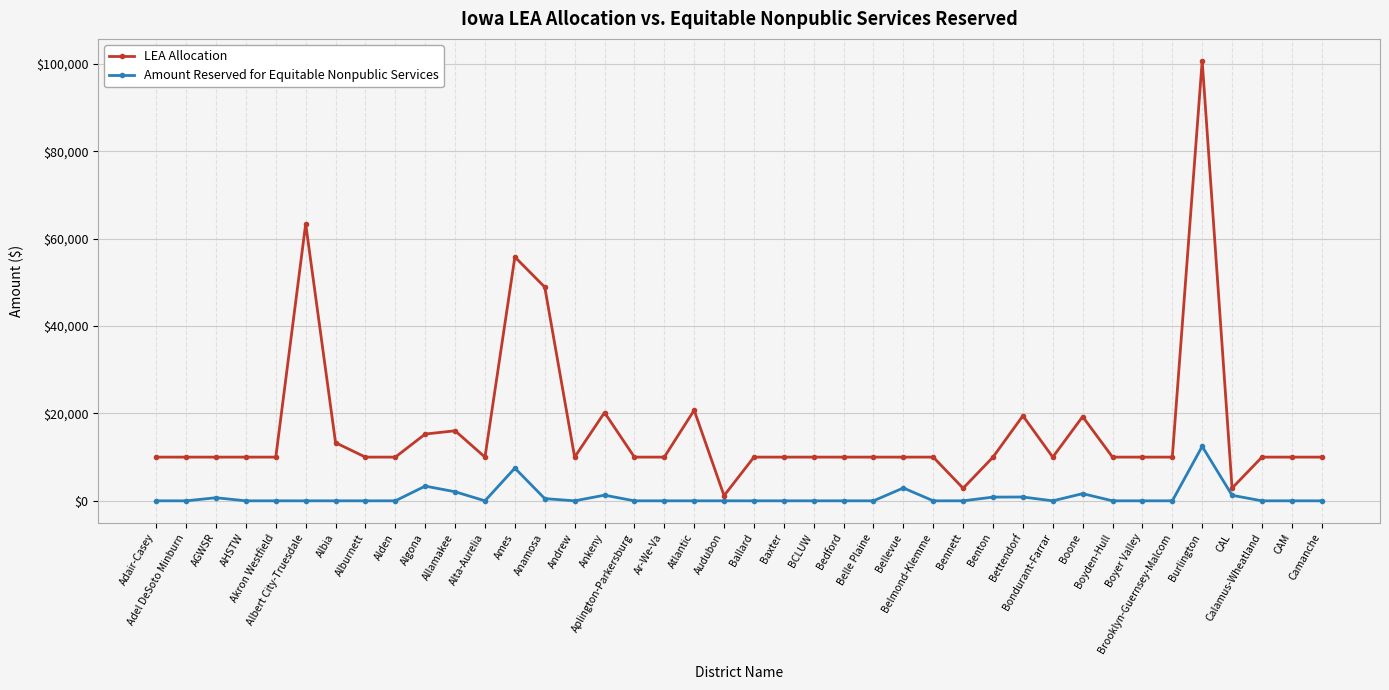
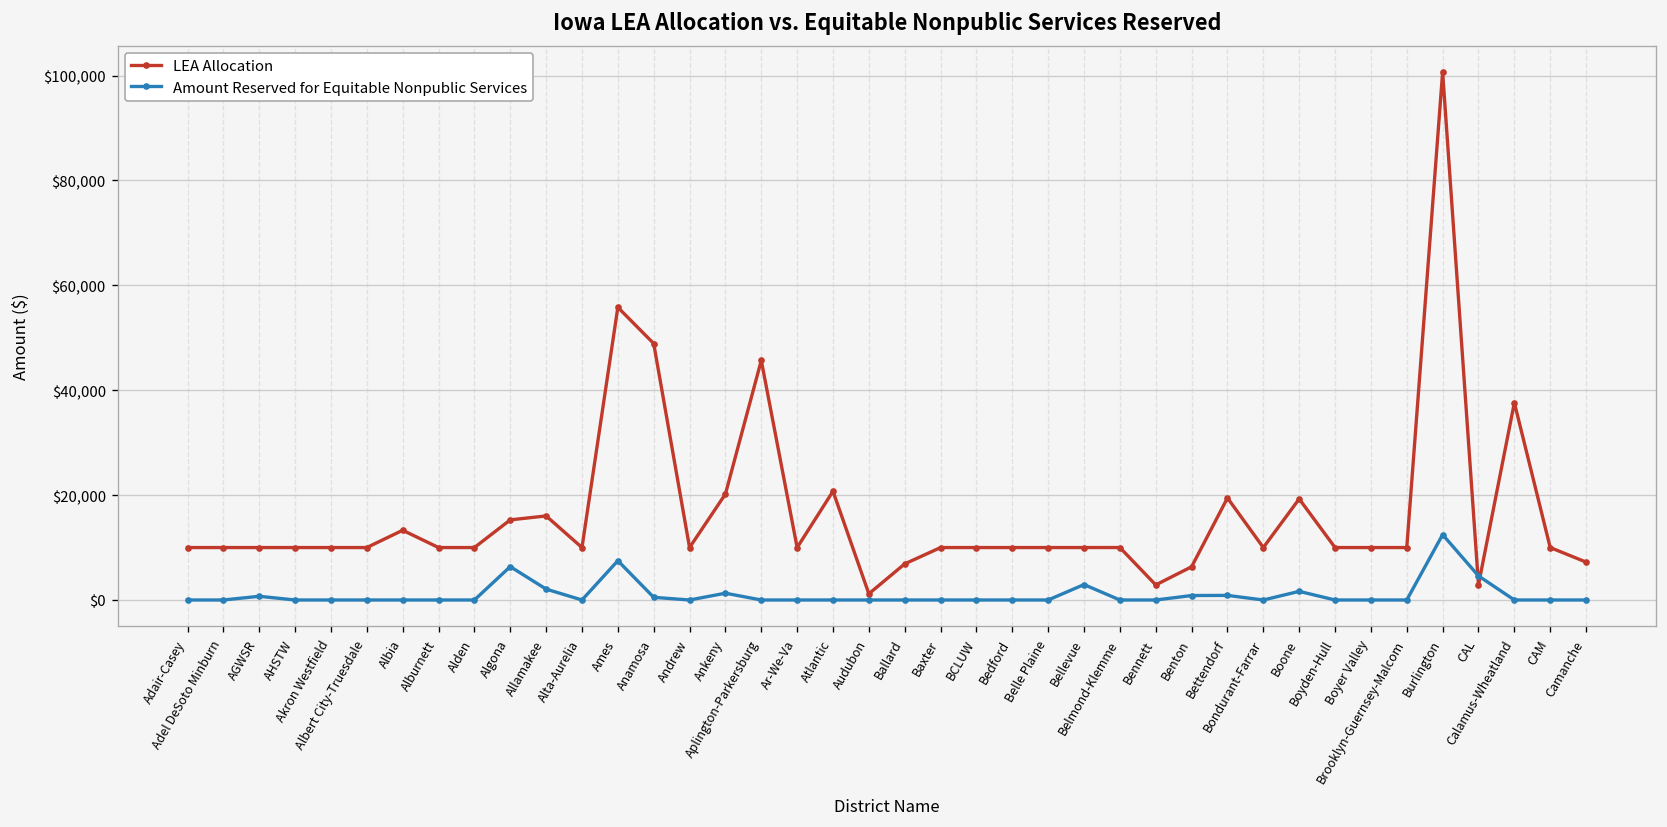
  {
    "LEA Allocation": {
      "Adair-Casey": "$10,000",
      "Adel DeSoto Minburn": "$10,000",
      "AGWSR": "$10,000",
      "AHSTW": "$10,000",
      "Akron Westfield": "$10,000",
-     "Albert City-Truesdale": "$63,000",
+     "Albert City-Truesdale": "$10,000",
      "Albia": "$13,000",
      "Alburnett": "$10,000",
      "Alden": "$10,000",
      "Algona": "$15,000",
      "Allamakee": "$16,000",
      "Alta-Aurelia": "$10,000",
      "Ames": "$56,000",
      "Anamosa": "$49,000",
      "Andrew": "$10,000",
      "Ankeny": "$20,000",
-     "Aplington-Parkersburg": "$10,000",
+     "Aplington-Parkersburg": "$46,000",
      "Ar-We-Va": "$10,000",
      "Atlantic": "$21,000",
      "Audubon": "$1,000",
-     "Ballard": "$10,000",
+     "Ballard": "$7,000",
      "Baxter": "$10,000",
      "BCLUW": "$10,000",
      "Bedford": "$10,000",
      "Belle Plaine": "$10,000",
      "Bellevue": "$10,000",
      "Belmond-Klemme": "$10,000",
      "Bennett": "$3,000",
-     "Benton": "$10,000",
+     "Benton": "$6,000",
      "Bettendorf": "$19,000",
      "Bondurant-Farrar": "$10,000",
      "Boone": "$19,000",
      "Boyden-Hull": "$10,000",
      "Boyer Valley": "$10,000",
      "Brooklyn-Guernsey-Malcom": "$10,000",
      "Burlington": "$101,000",
      "CAL": "$3,000",
-     "Calamus-Wheatland": "$10,000",
+     "Calamus-Wheatland": "$38,000",
      "CAM": "$10,000",
-     "Camanche": "$10,000"
+     "Camanche": "$7,000"
    },
    "Amount Reserved for Equitable Nonpublic Services": {
      "Adair-Casey": "$0",
      "Adel DeSoto Minburn": "$0",
      "AGWSR": "$1,000",
      "AHSTW": "$0",
      "Akron Westfield": "$0",
      "Albert City-Truesdale": "$0",
      "Albia": "$0",
      "Alburnett": "$0",
      "Alden": "$0",
-     "Algona": "$3,000",
+     "Algona": "$6,000",
      "Allamakee": "$2,000",
      "Alta-Aurelia": "$0",
      "Ames": "$7,000",
      "Anamosa": "$1,000",
      "Andrew": "$0",
      "Ankeny": "$1,000",
      "Aplington-Parkersburg": "$0",
      "Ar-We-Va": "$0",
      "Atlantic": "$0",
      "Audubon": "$0",
      "Ballard": "$0",
      "Baxter": "$0",
      "BCLUW": "$0",
      "Bedford": "$0",
      "Belle Plaine": "$0",
      "Bellevue": "$3,000",
      "Belmond-Klemme": "$0",
      "Bennett": "$0",
      "Benton": "$1,000",
      "Bettendorf": "$1,000",
      "Bondurant-Farrar": "$0",
      "Boone": "$2,000",
      "Boyden-Hull": "$0",
      "Boyer Valley": "$0",
      "Brooklyn-Guernsey-Malcom": "$0",
      "Burlington": "$12,000",
-     "CAL": "$1,000",
+     "CAL": "$5,000",
      "Calamus-Wheatland": "$0",
      "CAM": "$0",
      "Camanche": "$0"
    }
  }
